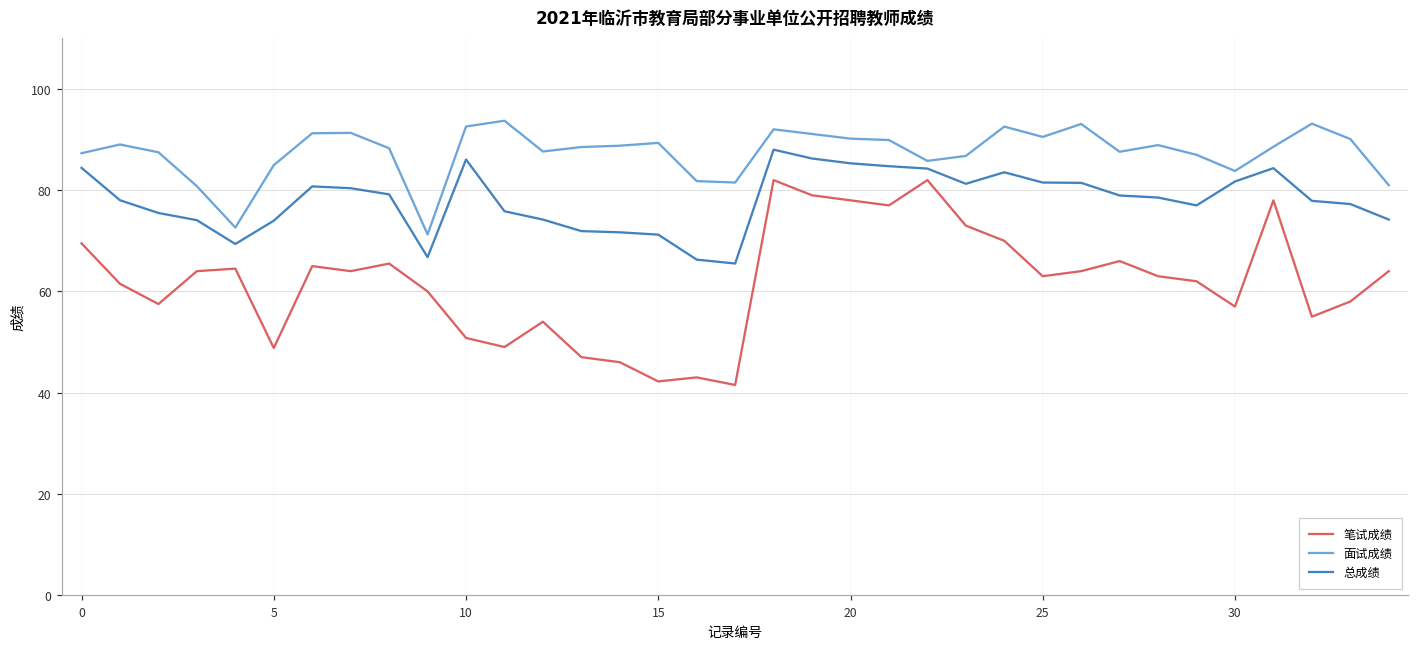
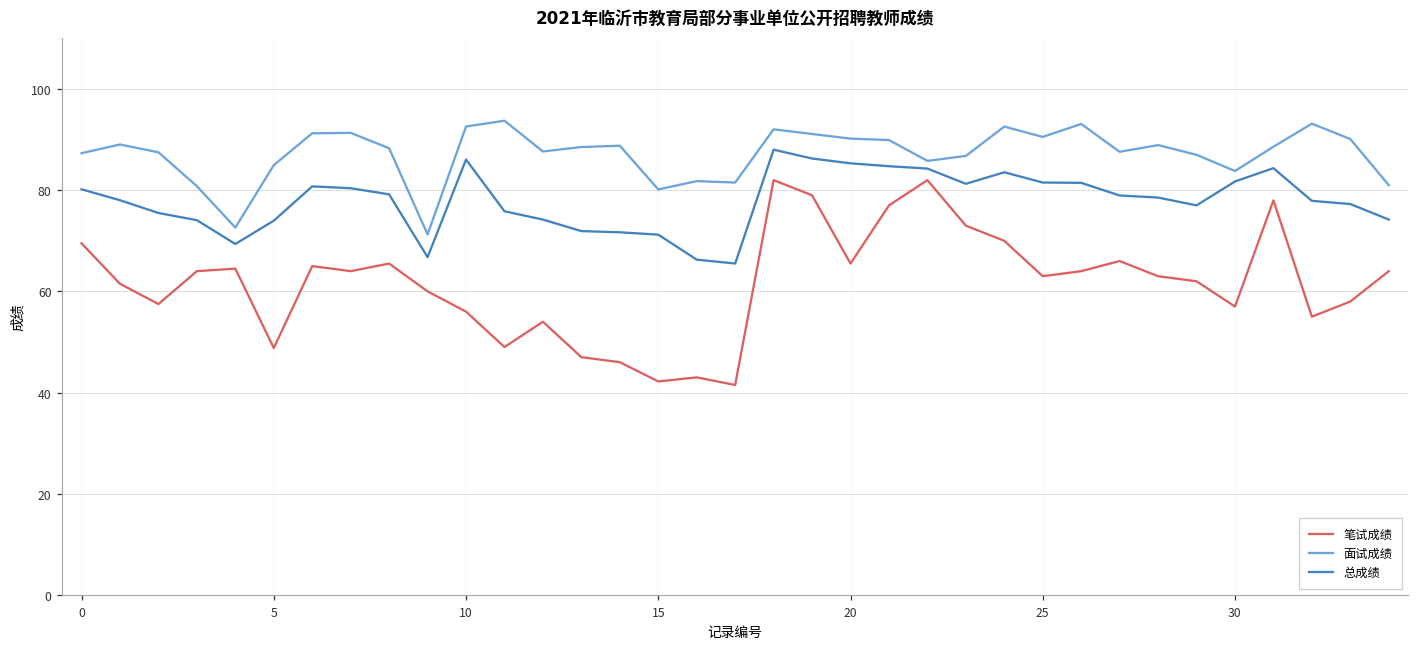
  {
    "笔试成绩": {
      "0": 70,
      "5": 49,
-     "10": 51,
+     "10": 56,
      "15": 42,
-     "20": 78,
+     "20": 66,
      "25": 63,
      "30": 57
    },
    "面试成绩": {
      "0": 87,
      "5": 85,
      "10": 93,
-     "15": 89,
+     "15": 80,
      "20": 90,
      "25": 91,
      "30": 84
    },
    "总成绩": {
-     "0": 84,
+     "0": 80,
      "5": 74,
      "10": 86,
      "15": 71,
      "20": 85,
      "25": 82,
      "30": 82
    }
  }
